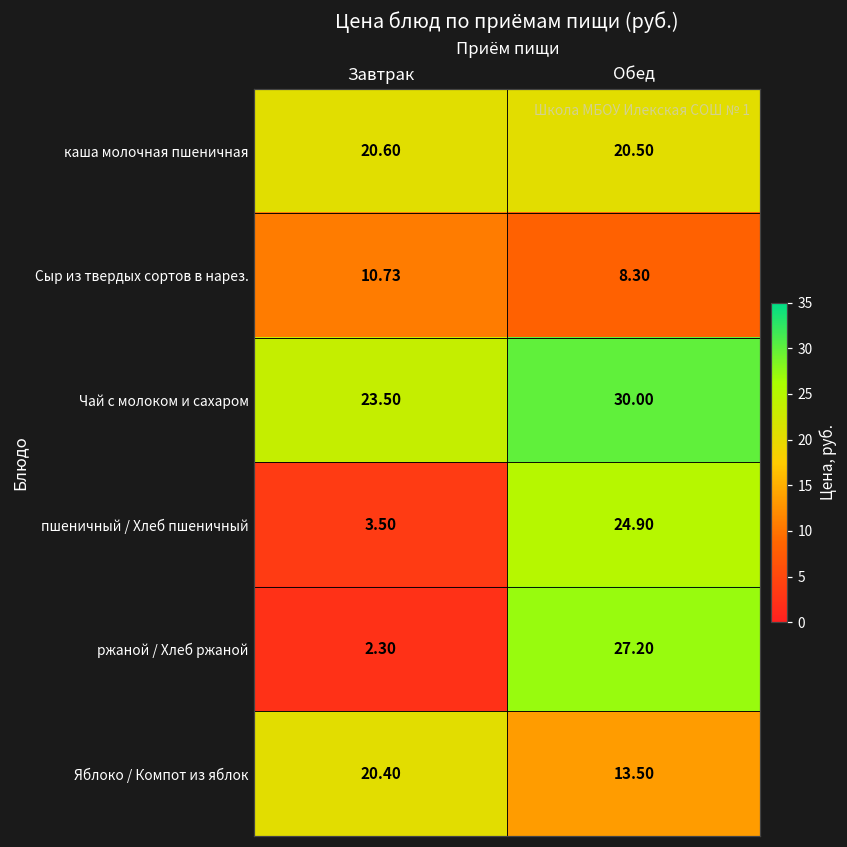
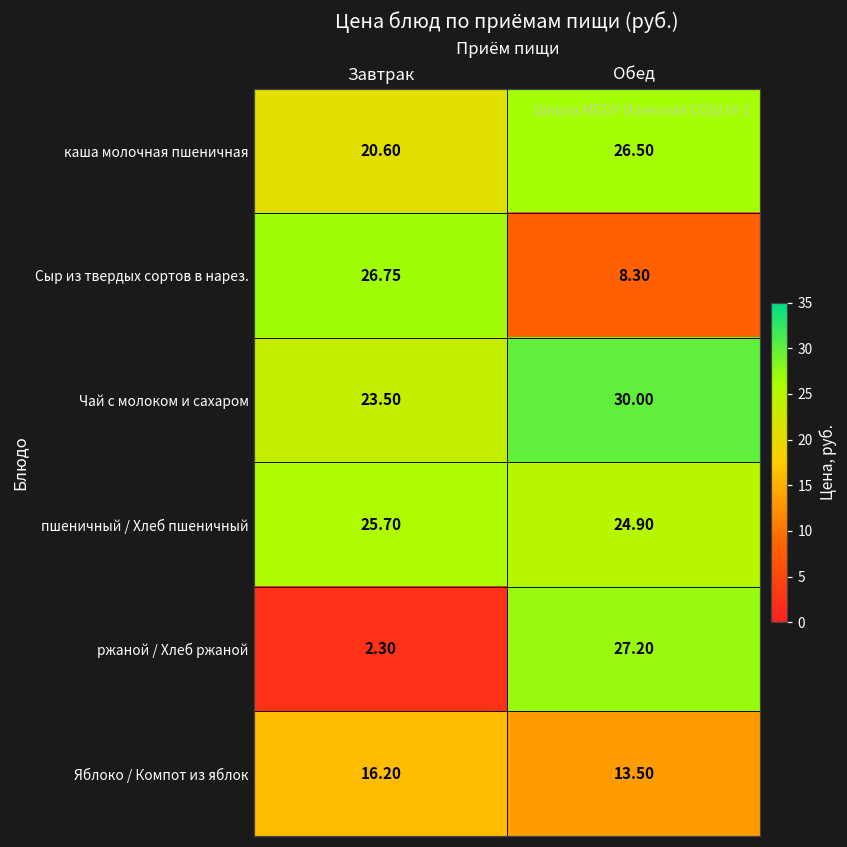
  {
    "каша молочная пшеничная": {
      "Завтрак": 20.60,
-     "Обед": 20.50
+     "Обед": 26.50
    },
    "Сыр из твердых сортов в нарез.": {
-     "Завтрак": 10.73,
+     "Завтрак": 26.75,
      "Обед": 8.30
    },
    "Чай с молоком и сахаром": {
      "Завтрак": 23.50,
      "Обед": 30.00
    },
    "пшеничный / Хлеб пшеничный": {
-     "Завтрак": 3.50,
+     "Завтрак": 25.70,
      "Обед": 24.90
    },
    "ржаной / Хлеб ржаной": {
      "Завтрак": 2.30,
      "Обед": 27.20
    },
    "Яблоко / Компот из яблок": {
-     "Завтрак": 20.40,
+     "Завтрак": 16.20,
      "Обед": 13.50
    }
  }
